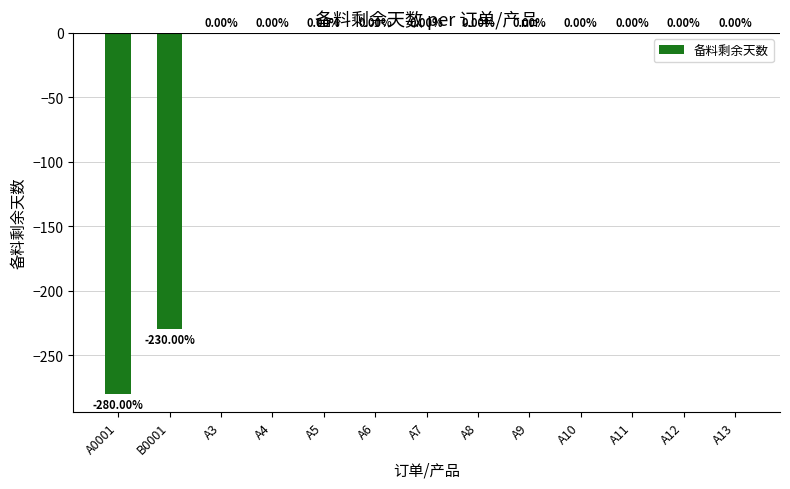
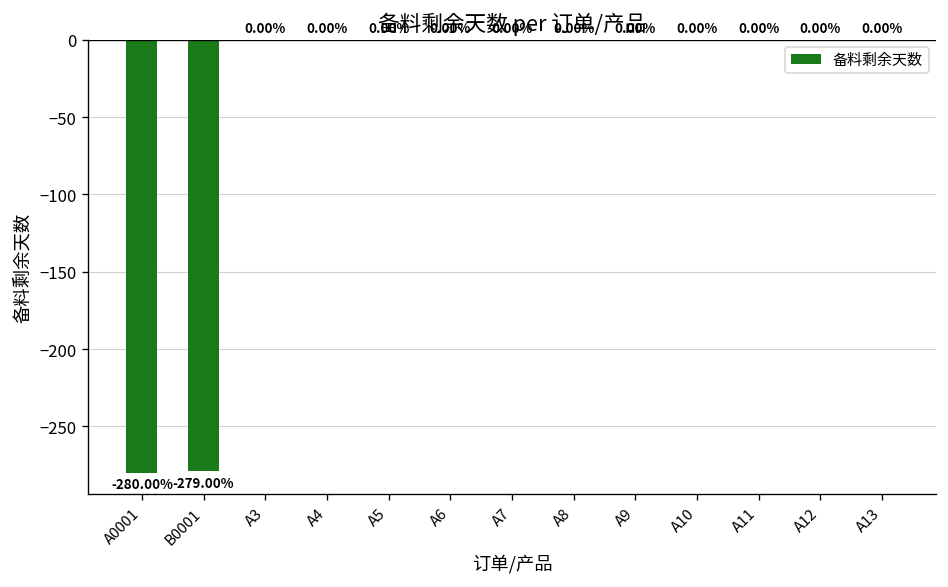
  {
    "A0001": "-280.00%",
-   "B0001": "-230.00%",
+   "B0001": "-279.00%",
    "A3": "0.00%",
    "A4": "0.00%",
    "A5": "0.00%",
    "A6": "0.00%",
    "A7": "0.00%",
    "A8": "0.00%",
    "A9": "0.00%",
    "A10": "0.00%",
    "A11": "0.00%",
    "A12": "0.00%",
    "A13": "0.00%"
  }
